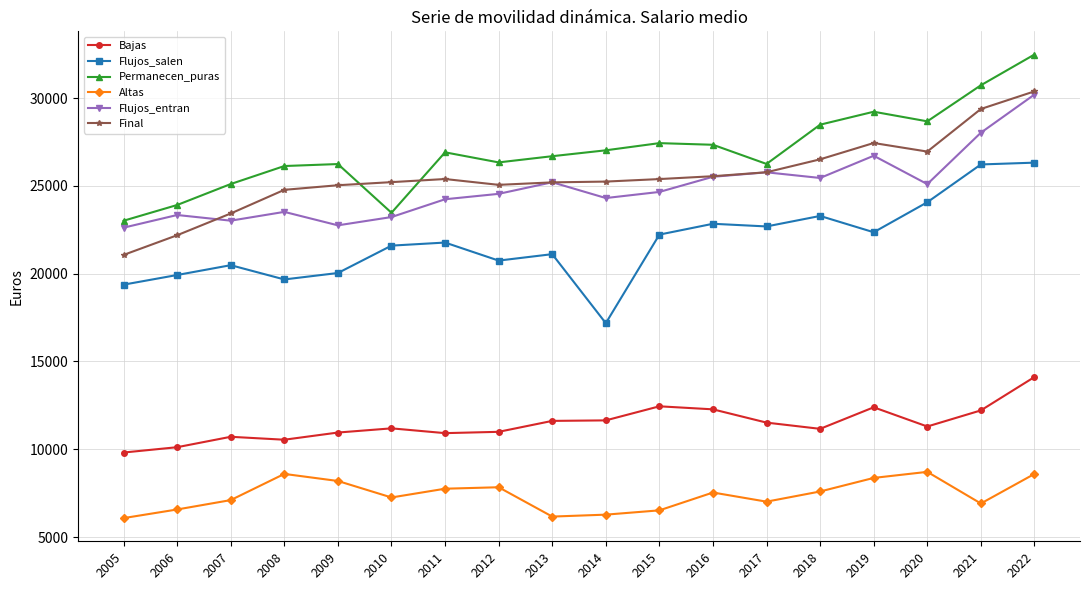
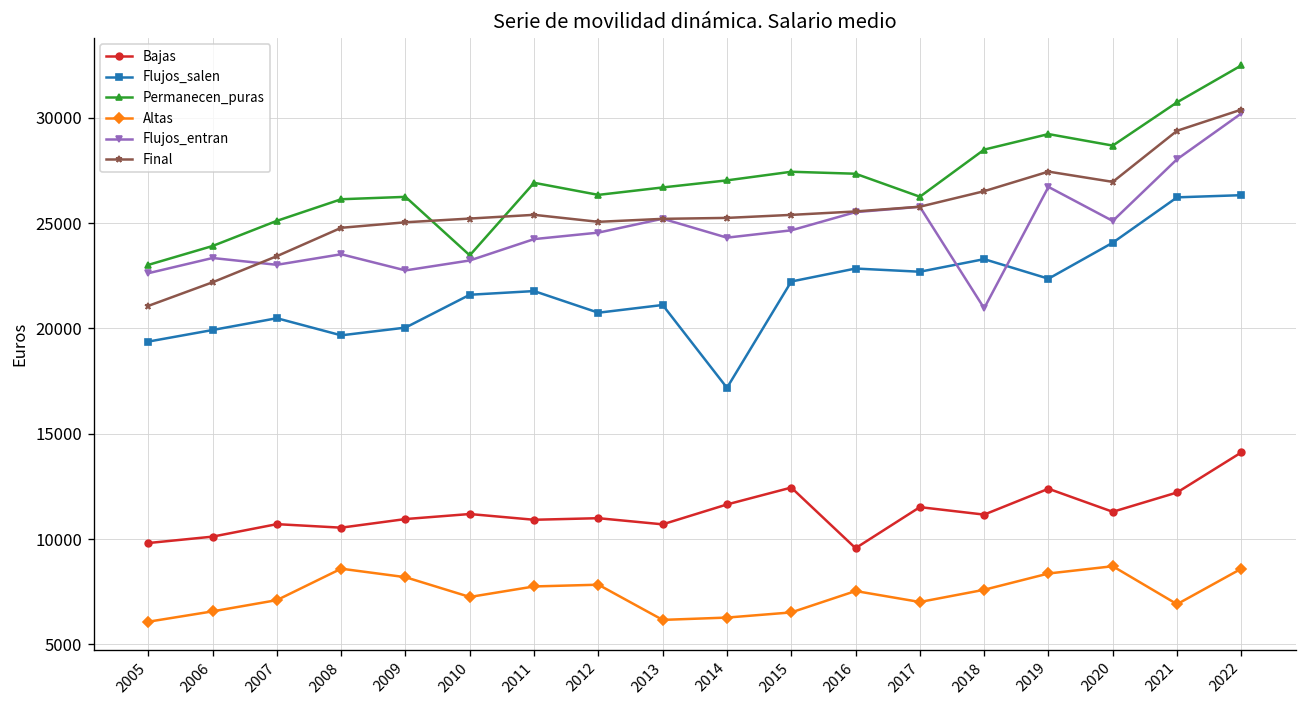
  {
    "Bajas": {
      "2005": 9800,
      "2006": 10100,
      "2007": 10700,
      "2008": 10500,
      "2009": 11000,
      "2010": 11200,
      "2011": 10900,
      "2012": 11000,
-     "2013": 11600,
+     "2013": 10700,
      "2014": 11600,
      "2015": 12400,
-     "2016": 12300,
+     "2016": 9600,
      "2017": 11500,
      "2018": 11200,
      "2019": 12400,
      "2020": 11300,
      "2021": 12200,
      "2022": 14100
    },
    "Flujos_salen": {
      "2005": 19400,
      "2006": 19900,
      "2007": 20500,
      "2008": 19700,
      "2009": 20000,
      "2010": 21600,
      "2011": 21800,
      "2012": 20700,
      "2013": 21100,
      "2014": 17200,
      "2015": 22200,
      "2016": 22800,
      "2017": 22700,
      "2018": 23300,
      "2019": 22400,
      "2020": 24100,
      "2021": 26200,
      "2022": 26300
    },
    "Permanecen_puras": {
      "2005": 23000,
      "2006": 23900,
      "2007": 25100,
      "2008": 26100,
      "2009": 26300,
      "2010": 23500,
      "2011": 26900,
      "2012": 26300,
      "2013": 26700,
      "2014": 27000,
      "2015": 27400,
      "2016": 27300,
      "2017": 26300,
      "2018": 28500,
      "2019": 29200,
      "2020": 28700,
      "2021": 30700,
      "2022": 32500
    },
    "Altas": {
      "2005": 6100,
      "2006": 6600,
      "2007": 7100,
      "2008": 8600,
      "2009": 8200,
      "2010": 7300,
      "2011": 7800,
      "2012": 7800,
      "2013": 6200,
      "2014": 6300,
      "2015": 6500,
      "2016": 7500,
      "2017": 7000,
      "2018": 7600,
      "2019": 8400,
      "2020": 8700,
      "2021": 6900,
      "2022": 8600
    },
    "Flujos_entran": {
      "2005": 22600,
      "2006": 23300,
      "2007": 23000,
      "2008": 23500,
      "2009": 22800,
      "2010": 23200,
      "2011": 24200,
      "2012": 24600,
      "2014": 24300,
      "2015": 24700,
-     "2018": 25500,
+     "2018": 21000,
      "2019": 26700,
      "2020": 25100,
      "2021": 28000,
      "2022": 30200
    },
    "Final": {
      "2005": 21100,
      "2006": 22200,
      "2007": 23400,
      "2008": 24800,
      "2009": 25000,
      "2010": 25200,
      "2011": 25400,
      "2012": 25100,
      "2014": 25300,
      "2015": 25400,
      "2018": 26500,
      "2019": 27400,
      "2020": 27000,
      "2021": 29400,
      "2022": 30400
    }
  }
